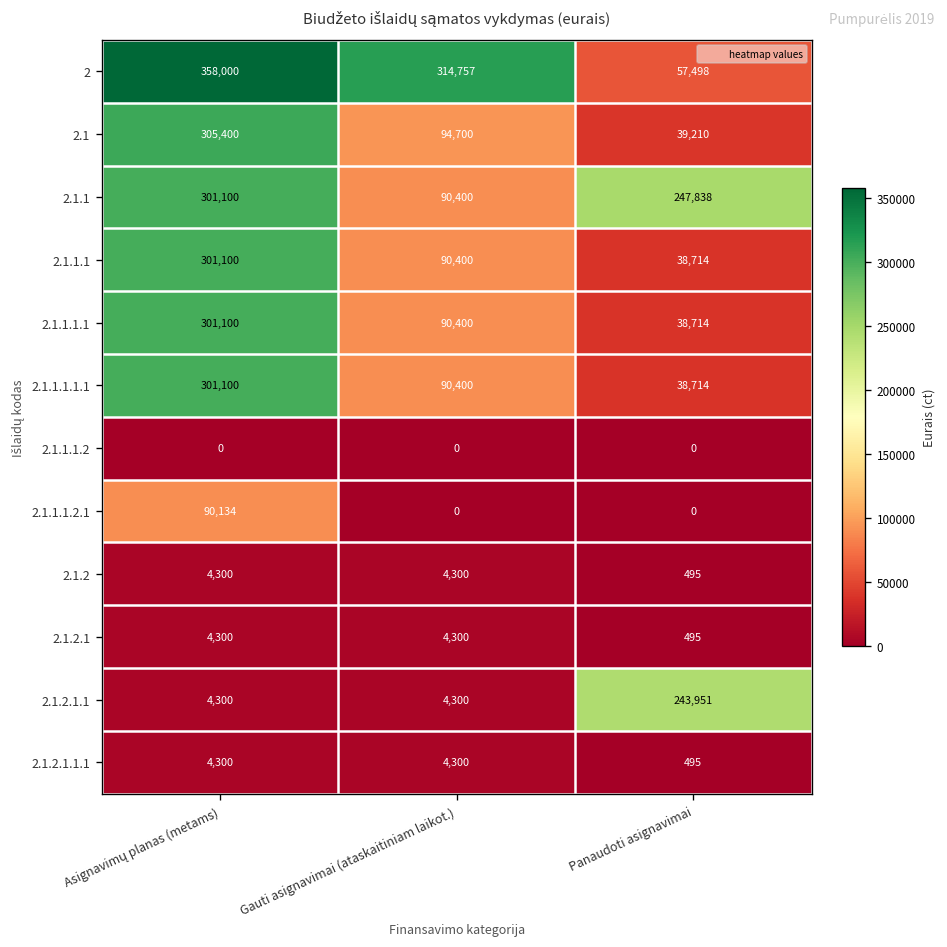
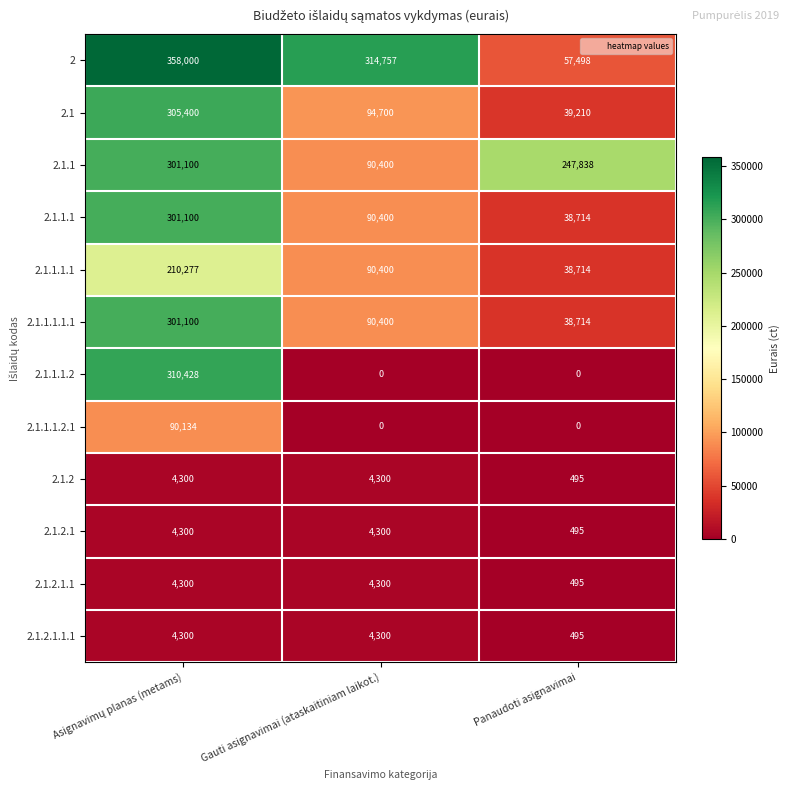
  {
    "2": {
      "Asignavimų planas (metams)": "358,000",
      "Gauti asignavimai (ataskaitiniam laikot.)": "314,757",
      "Panaudoti asignavimai": "57,498"
    },
    "2.1": {
      "Asignavimų planas (metams)": "305,400",
      "Gauti asignavimai (ataskaitiniam laikot.)": "94,700",
      "Panaudoti asignavimai": "39,210"
    },
    "2.1.1": {
      "Asignavimų planas (metams)": "301,100",
      "Gauti asignavimai (ataskaitiniam laikot.)": "90,400",
      "Panaudoti asignavimai": "247,838"
    },
    "2.1.1.1": {
      "Asignavimų planas (metams)": "301,100",
      "Gauti asignavimai (ataskaitiniam laikot.)": "90,400",
      "Panaudoti asignavimai": "38,714"
    },
    "2.1.1.1.1": {
-     "Asignavimų planas (metams)": "301,100",
+     "Asignavimų planas (metams)": "210,277",
      "Gauti asignavimai (ataskaitiniam laikot.)": "90,400",
      "Panaudoti asignavimai": "38,714"
    },
    "2.1.1.1.1.1": {
      "Asignavimų planas (metams)": "301,100",
      "Gauti asignavimai (ataskaitiniam laikot.)": "90,400",
      "Panaudoti asignavimai": "38,714"
    },
    "2.1.1.1.2": {
-     "Asignavimų planas (metams)": "0",
+     "Asignavimų planas (metams)": "310,428",
      "Gauti asignavimai (ataskaitiniam laikot.)": "0",
      "Panaudoti asignavimai": "0"
    },
    "2.1.1.1.2.1": {
      "Asignavimų planas (metams)": "90,134",
      "Gauti asignavimai (ataskaitiniam laikot.)": "0",
      "Panaudoti asignavimai": "0"
    },
    "2.1.2": {
      "Asignavimų planas (metams)": "4,300",
      "Gauti asignavimai (ataskaitiniam laikot.)": "4,300",
      "Panaudoti asignavimai": "495"
    },
    "2.1.2.1": {
      "Asignavimų planas (metams)": "4,300",
      "Gauti asignavimai (ataskaitiniam laikot.)": "4,300",
      "Panaudoti asignavimai": "495"
    },
    "2.1.2.1.1": {
      "Asignavimų planas (metams)": "4,300",
      "Gauti asignavimai (ataskaitiniam laikot.)": "4,300",
-     "Panaudoti asignavimai": "243,951"
+     "Panaudoti asignavimai": "495"
    },
    "2.1.2.1.1.1": {
      "Asignavimų planas (metams)": "4,300",
      "Gauti asignavimai (ataskaitiniam laikot.)": "4,300",
      "Panaudoti asignavimai": "495"
    }
  }
